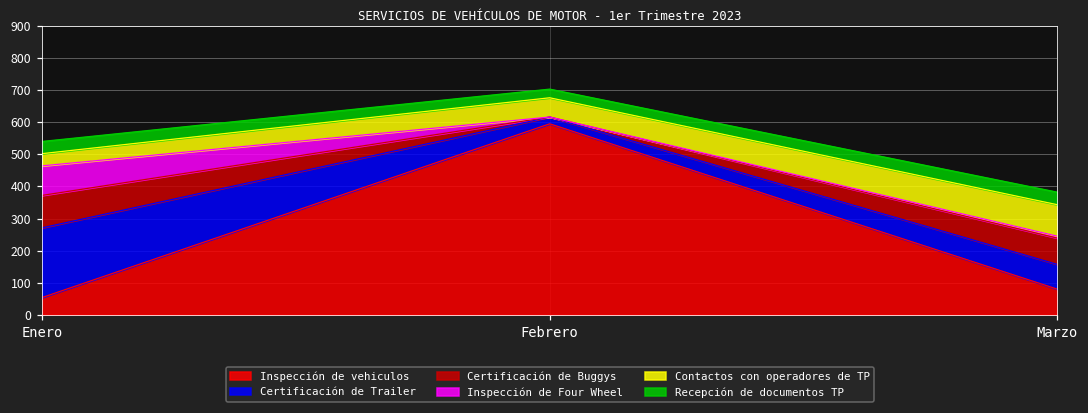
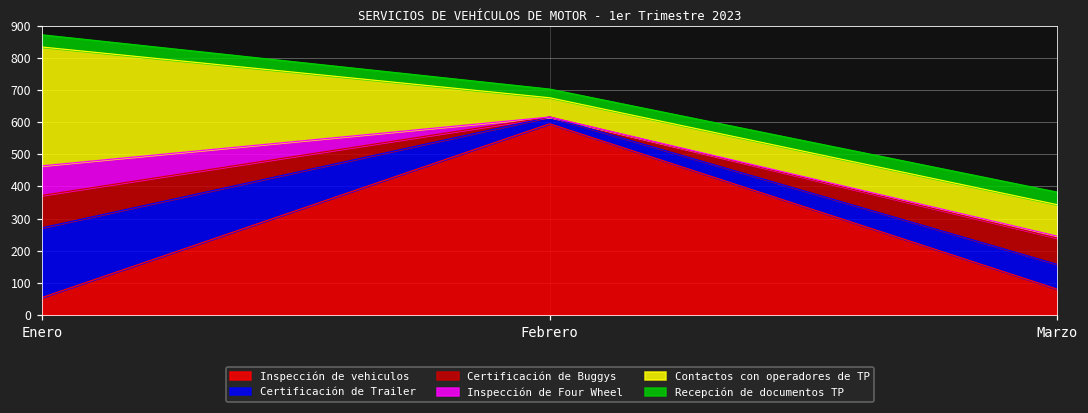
  {
    "Certificación de Trailer": {
      "Enero": 220,
      "Marzo": 80
    },
    "Inspección de Four Wheel": {
      "Enero": 90
    },
    "Contactos con operadores de TP": {
-     "Enero": 40,
+     "Enero": 370,
      "Febrero": 60,
      "Marzo": 100
    },
    "Recepción de documentos TP": {
      "Enero": 40,
      "Febrero": 30,
      "Marzo": 40
    }
  }
